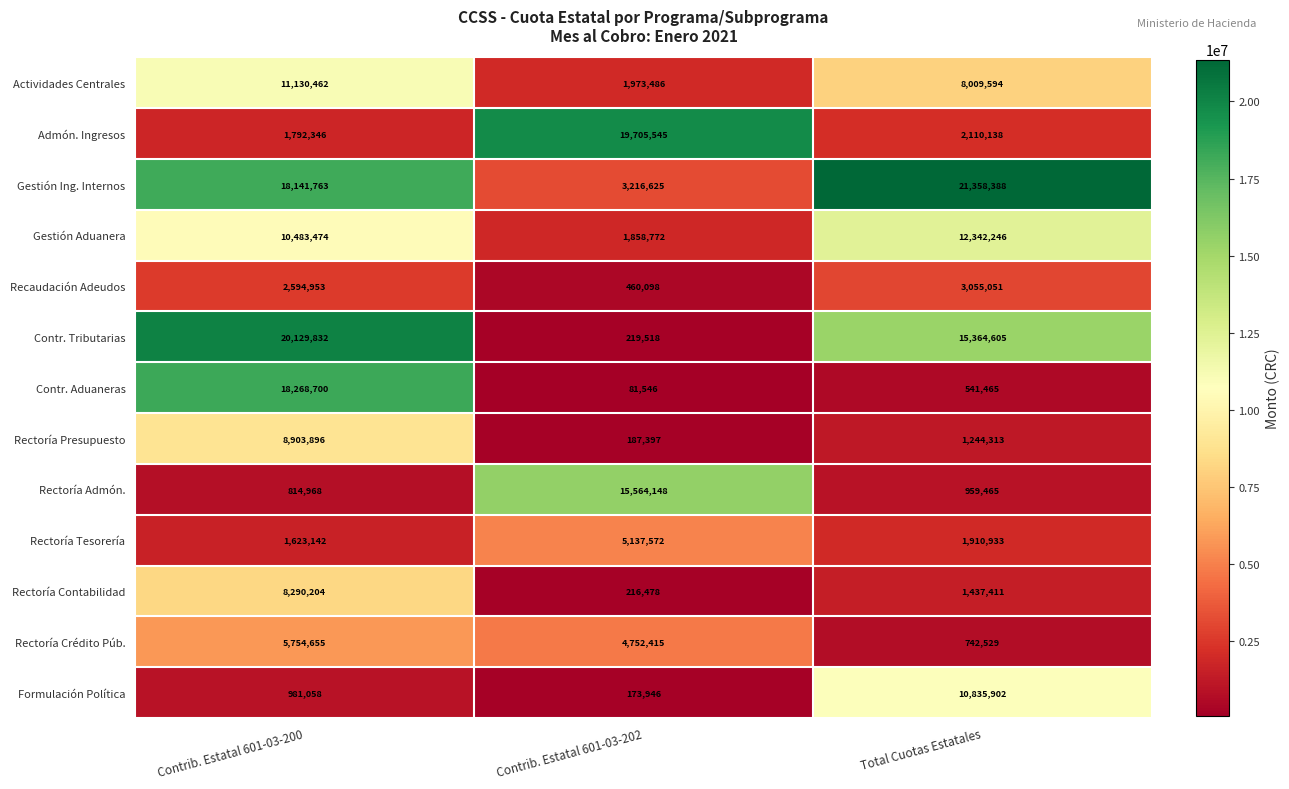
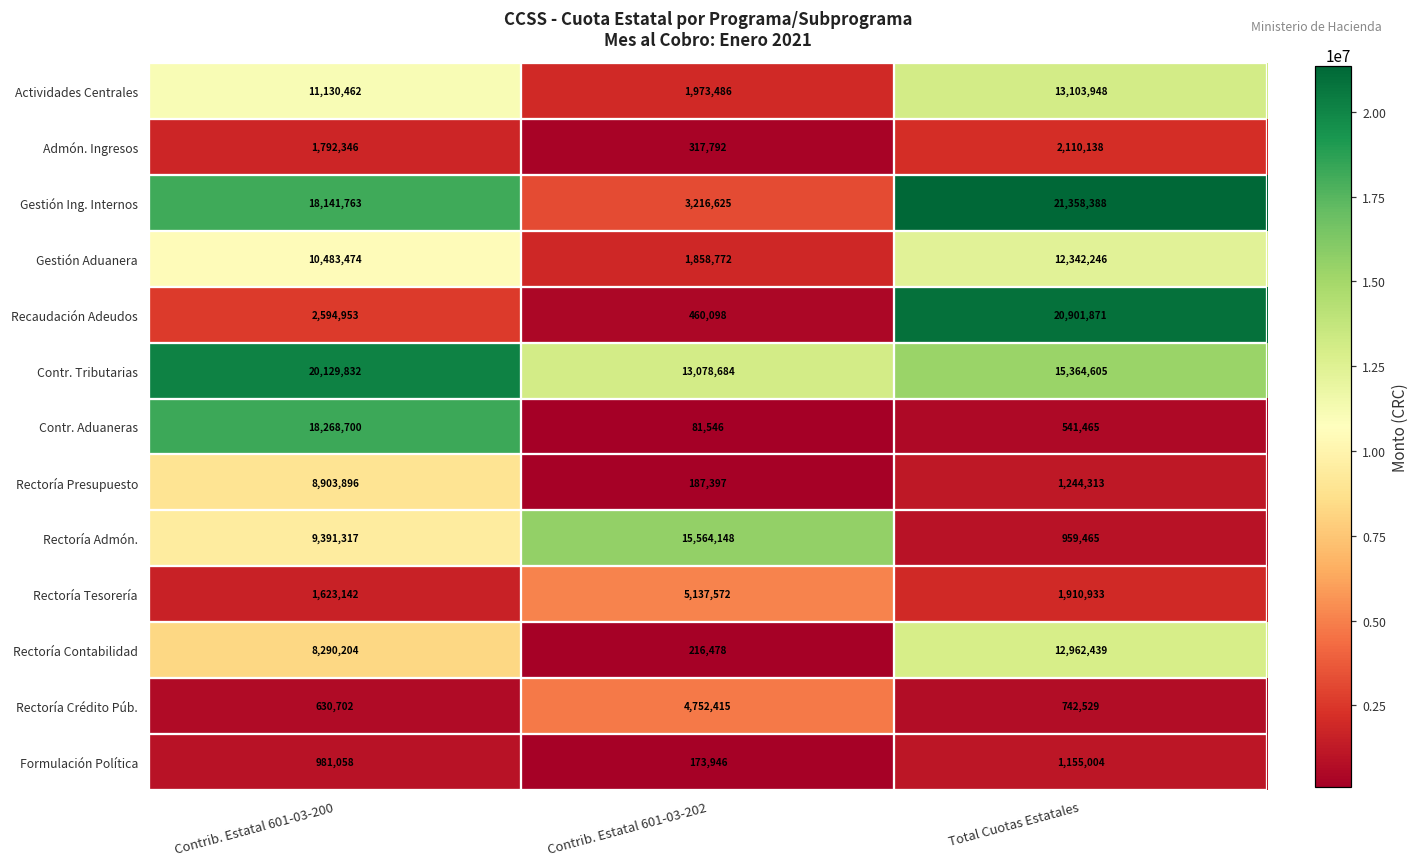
  {
    "Actividades Centrales": {
      "Contrib. Estatal 601-03-200": "11,130,462",
      "Contrib. Estatal 601-03-202": "1,973,486",
-     "Total Cuotas Estatales": "8,009,594"
+     "Total Cuotas Estatales": "13,103,948"
    },
    "Admón. Ingresos": {
      "Contrib. Estatal 601-03-200": "1,792,346",
-     "Contrib. Estatal 601-03-202": "19,705,545",
+     "Contrib. Estatal 601-03-202": "317,792",
      "Total Cuotas Estatales": "2,110,138"
    },
    "Gestión Ing. Internos": {
      "Contrib. Estatal 601-03-200": "18,141,763",
      "Contrib. Estatal 601-03-202": "3,216,625",
      "Total Cuotas Estatales": "21,358,388"
    },
    "Gestión Aduanera": {
      "Contrib. Estatal 601-03-200": "10,483,474",
      "Contrib. Estatal 601-03-202": "1,858,772",
      "Total Cuotas Estatales": "12,342,246"
    },
    "Recaudación Adeudos": {
      "Contrib. Estatal 601-03-200": "2,594,953",
      "Contrib. Estatal 601-03-202": "460,098",
-     "Total Cuotas Estatales": "3,055,051"
+     "Total Cuotas Estatales": "20,901,871"
    },
    "Contr. Tributarias": {
      "Contrib. Estatal 601-03-200": "20,129,832",
-     "Contrib. Estatal 601-03-202": "219,518",
+     "Contrib. Estatal 601-03-202": "13,078,684",
      "Total Cuotas Estatales": "15,364,605"
    },
    "Contr. Aduaneras": {
      "Contrib. Estatal 601-03-200": "18,268,700",
      "Contrib. Estatal 601-03-202": "81,546",
      "Total Cuotas Estatales": "541,465"
    },
    "Rectoría Presupuesto": {
      "Contrib. Estatal 601-03-200": "8,903,896",
      "Contrib. Estatal 601-03-202": "187,397",
      "Total Cuotas Estatales": "1,244,313"
    },
    "Rectoría Admón.": {
-     "Contrib. Estatal 601-03-200": "814,968",
+     "Contrib. Estatal 601-03-200": "9,391,317",
      "Contrib. Estatal 601-03-202": "15,564,148",
      "Total Cuotas Estatales": "959,465"
    },
    "Rectoría Tesorería": {
      "Contrib. Estatal 601-03-200": "1,623,142",
      "Contrib. Estatal 601-03-202": "5,137,572",
      "Total Cuotas Estatales": "1,910,933"
    },
    "Rectoría Contabilidad": {
      "Contrib. Estatal 601-03-200": "8,290,204",
      "Contrib. Estatal 601-03-202": "216,478",
-     "Total Cuotas Estatales": "1,437,411"
+     "Total Cuotas Estatales": "12,962,439"
    },
    "Rectoría Crédito Púb.": {
-     "Contrib. Estatal 601-03-200": "5,754,655",
+     "Contrib. Estatal 601-03-200": "630,702",
      "Contrib. Estatal 601-03-202": "4,752,415",
      "Total Cuotas Estatales": "742,529"
    },
    "Formulación Política": {
      "Contrib. Estatal 601-03-200": "981,058",
      "Contrib. Estatal 601-03-202": "173,946",
-     "Total Cuotas Estatales": "10,835,902"
+     "Total Cuotas Estatales": "1,155,004"
    }
  }
